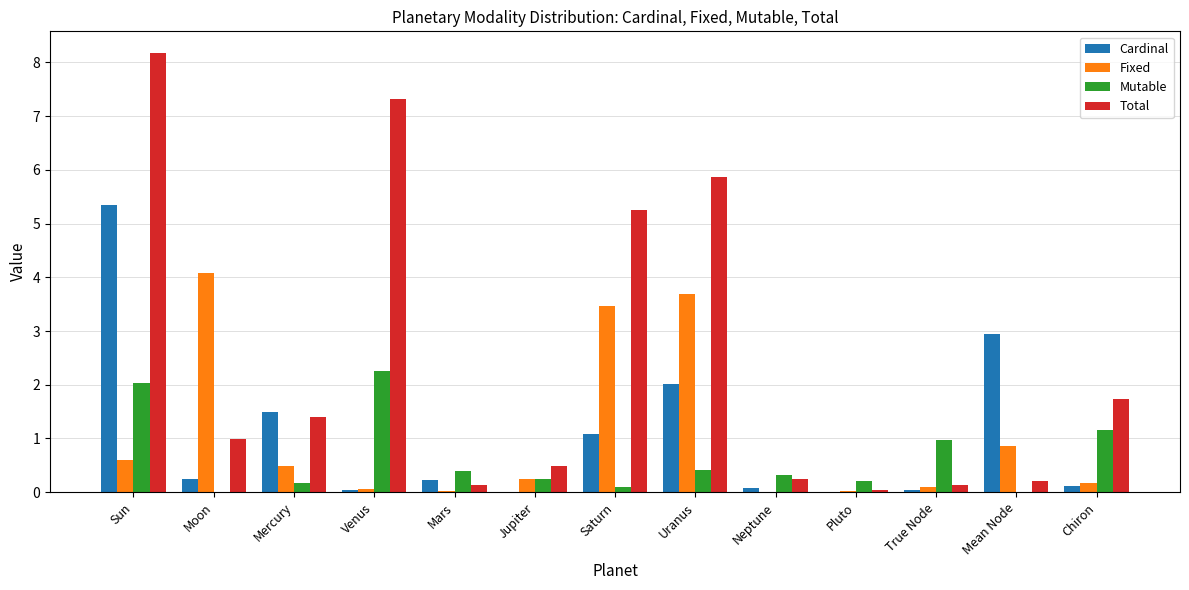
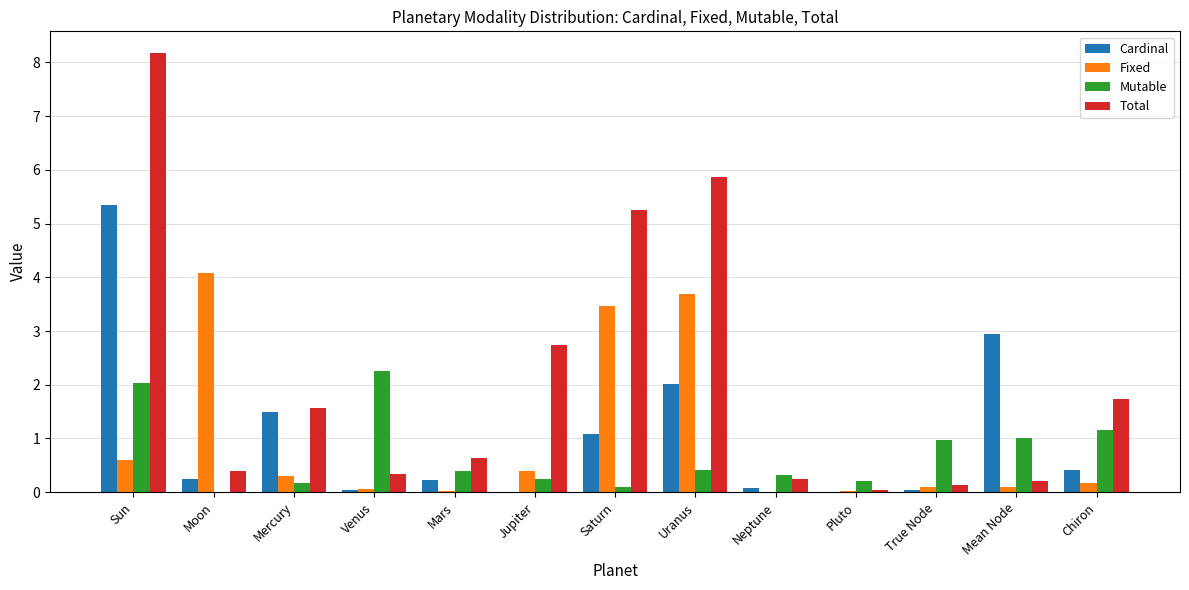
  {
    "Cardinal": {
      "Sun": 5.3,
      "Moon": 0.2,
      "Mercury": 1.5,
      "Venus": 0.0,
      "Mars": 0.2,
      "Saturn": 1.1,
      "Uranus": 2.0,
      "Neptune": 0.1,
      "Mean Node": 3.0,
-     "Chiron": 0.1
+     "Chiron": 0.4
    },
    "Fixed": {
      "Sun": 0.6,
      "Moon": 4.1,
-     "Mercury": 0.5,
+     "Mercury": 0.3,
      "Venus": 0.1,
-     "Jupiter": 0.2,
+     "Jupiter": 0.4,
      "Saturn": 3.5,
      "Uranus": 3.7,
      "True Node": 0.1,
-     "Mean Node": 0.9,
+     "Mean Node": 0.1,
      "Chiron": 0.2
    },
    "Mutable": {
      "Sun": 2,
      "Mercury": 0.2,
      "Venus": 2.3,
      "Mars": 0.4,
      "Jupiter": 0.2,
      "Saturn": 0.1,
      "Uranus": 0.4,
      "Neptune": 0.3,
      "Pluto": 0.2,
      "True Node": 1,
-     "Mean Node": 0,
+     "Mean Node": 1,
      "Chiron": 1.2
    },
    "Total": {
      "Sun": 8.2,
-     "Moon": 1.0,
-     "Mercury": 1.4,
-     "Venus": 7.3,
-     "Mars": 0.1,
-     "Jupiter": 0.5,
+     "Moon": 0.4,
+     "Mercury": 1.6,
+     "Venus": 0.3,
+     "Mars": 0.6,
+     "Jupiter": 2.7,
      "Saturn": 5.2,
      "Uranus": 5.9,
      "Neptune": 0.2,
      "True Node": 0.1,
      "Mean Node": 0.2,
      "Chiron": 1.7
    }
  }
